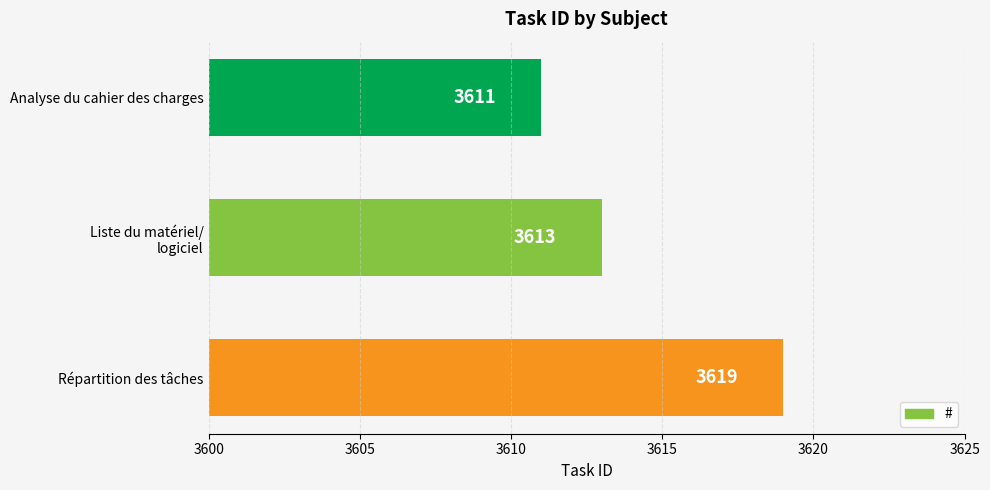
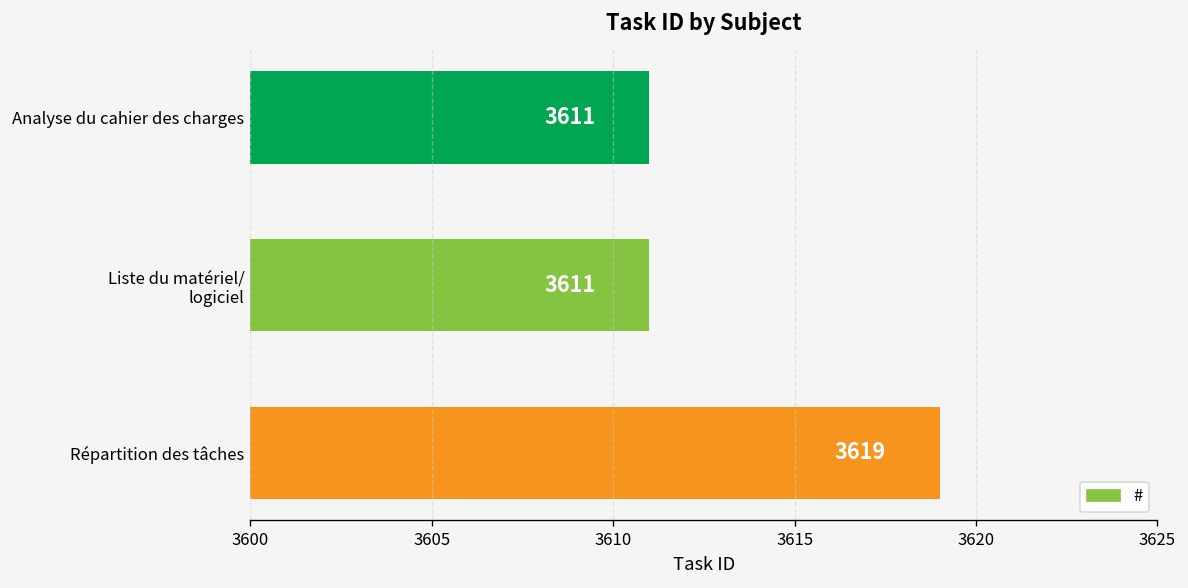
  {
    "Analyse du cahier des charges": 3611,
-   "Liste du matériel/ logiciel": 3613,
+   "Liste du matériel/ logiciel": 3611,
    "Répartition des tâches": 3619
  }
